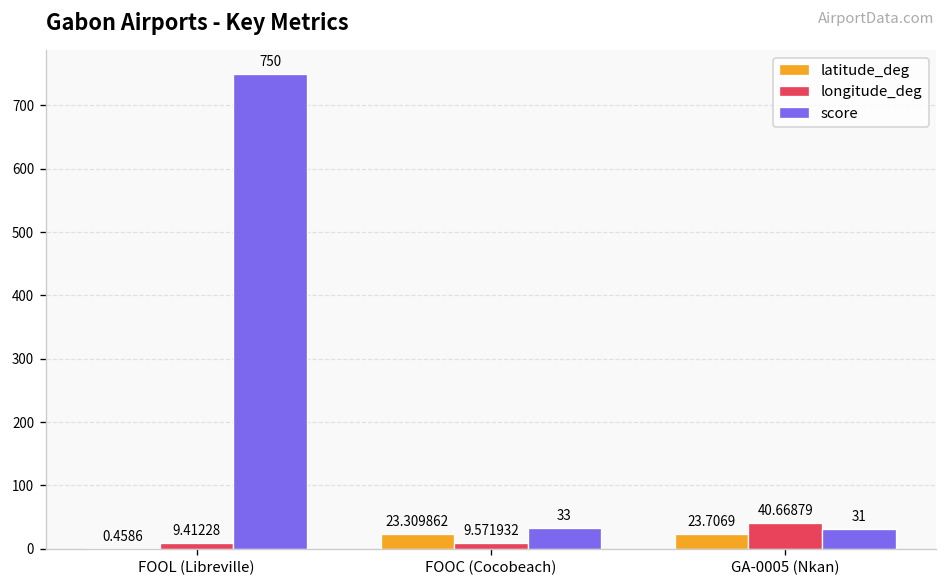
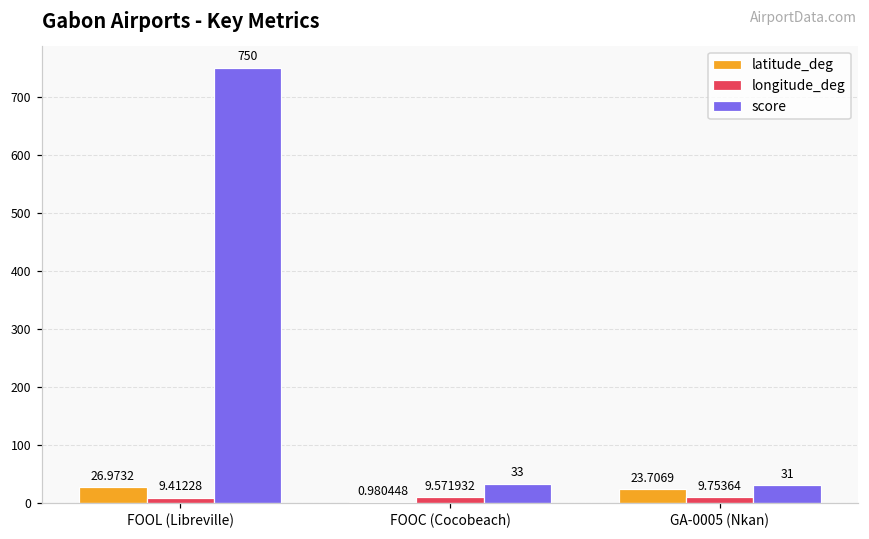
  {
    "latitude_deg": {
-     "FOOL (Libreville)": 0.4586,
-     "FOOC (Cocobeach)": 23.309862,
+     "FOOL (Libreville)": 26.9732,
+     "FOOC (Cocobeach)": 0.980448,
      "GA-0005 (Nkan)": 23.7069
    },
    "longitude_deg": {
      "FOOL (Libreville)": 9.41228,
      "FOOC (Cocobeach)": 9.571932,
-     "GA-0005 (Nkan)": 40.66879
+     "GA-0005 (Nkan)": 9.75364
    },
    "score": {
      "FOOL (Libreville)": 750,
      "FOOC (Cocobeach)": 33,
      "GA-0005 (Nkan)": 31
    }
  }
